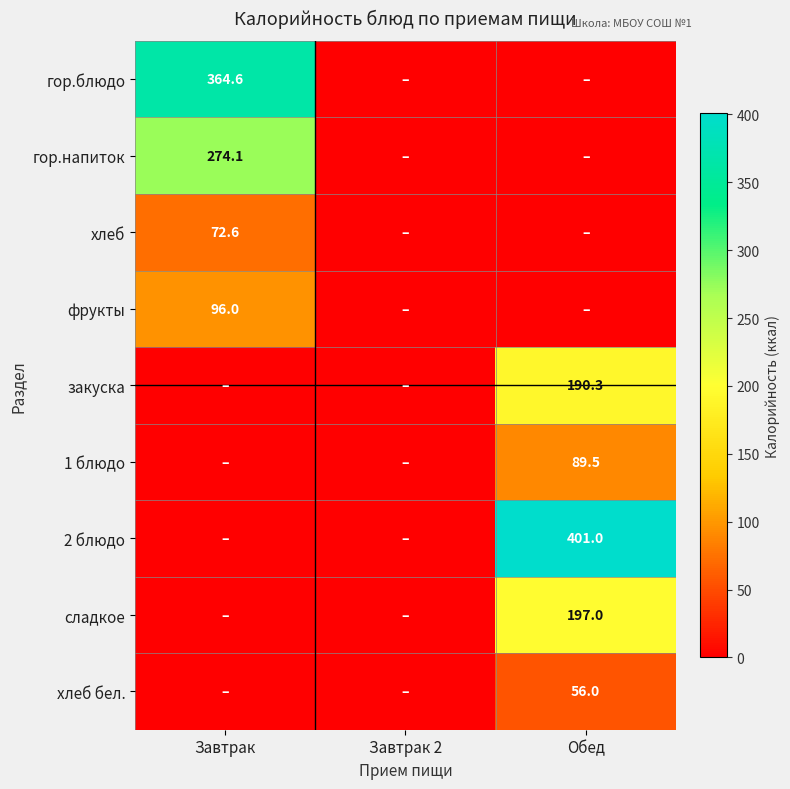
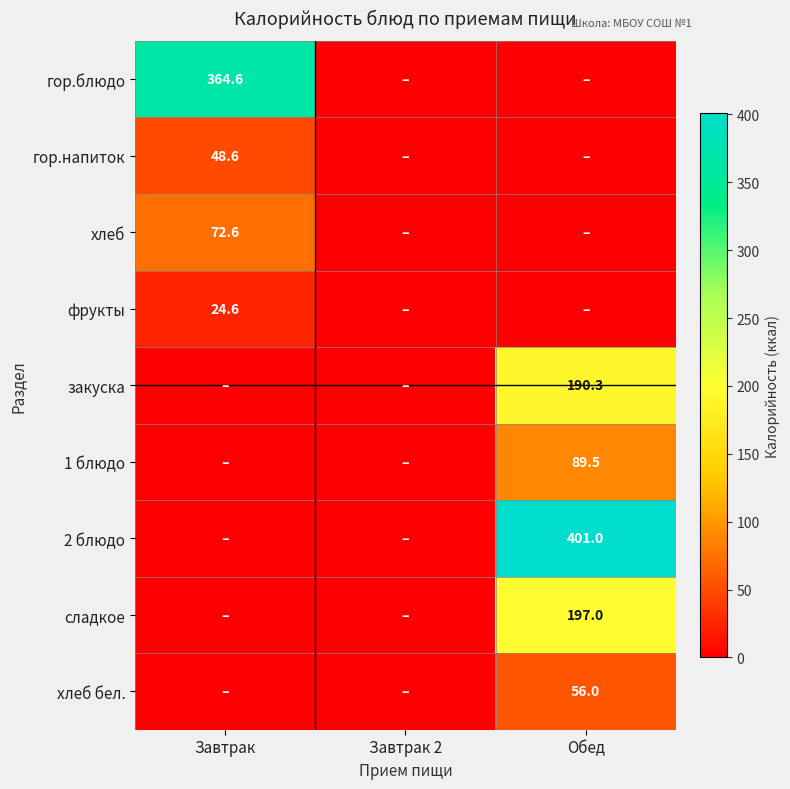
  {
    "гор.блюдо": {
      "Завтрак": 364.6
    },
    "гор.напиток": {
-     "Завтрак": 274.1
+     "Завтрак": 48.6
    },
    "хлеб": {
      "Завтрак": 72.6
    },
    "фрукты": {
-     "Завтрак": 96.0
+     "Завтрак": 24.6
    },
    "закуска": {
      "Обед": 190.3
    },
    "1 блюдо": {
      "Обед": 89.5
    },
    "2 блюдо": {
      "Обед": 401.0
    },
    "сладкое": {
      "Обед": 197.0
    },
    "хлеб бел.": {
      "Обед": 56.0
    }
  }
